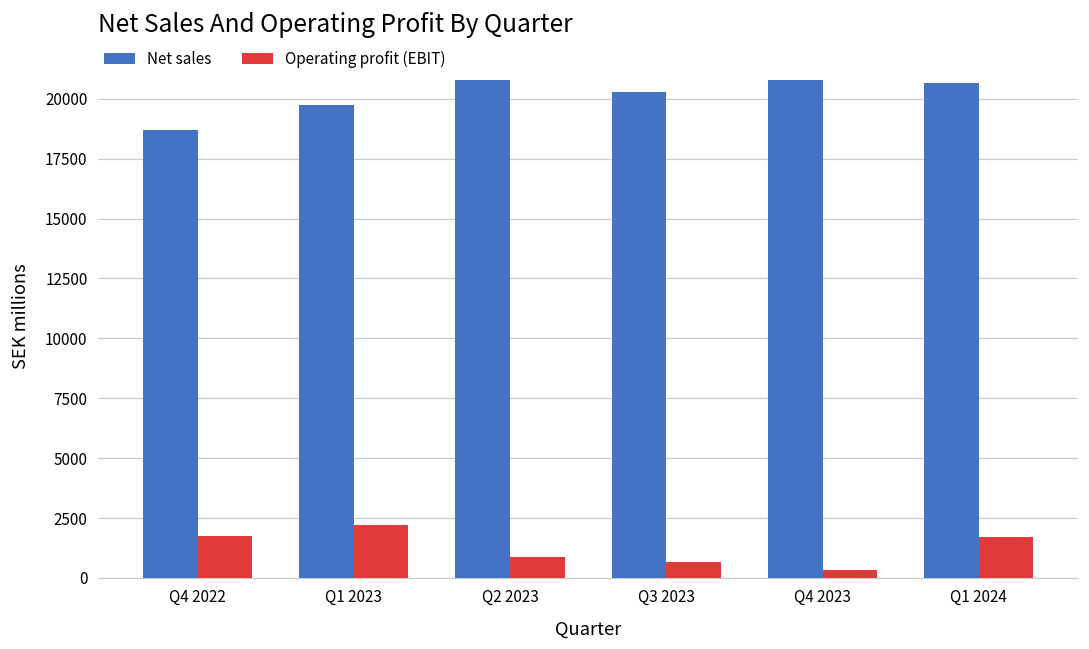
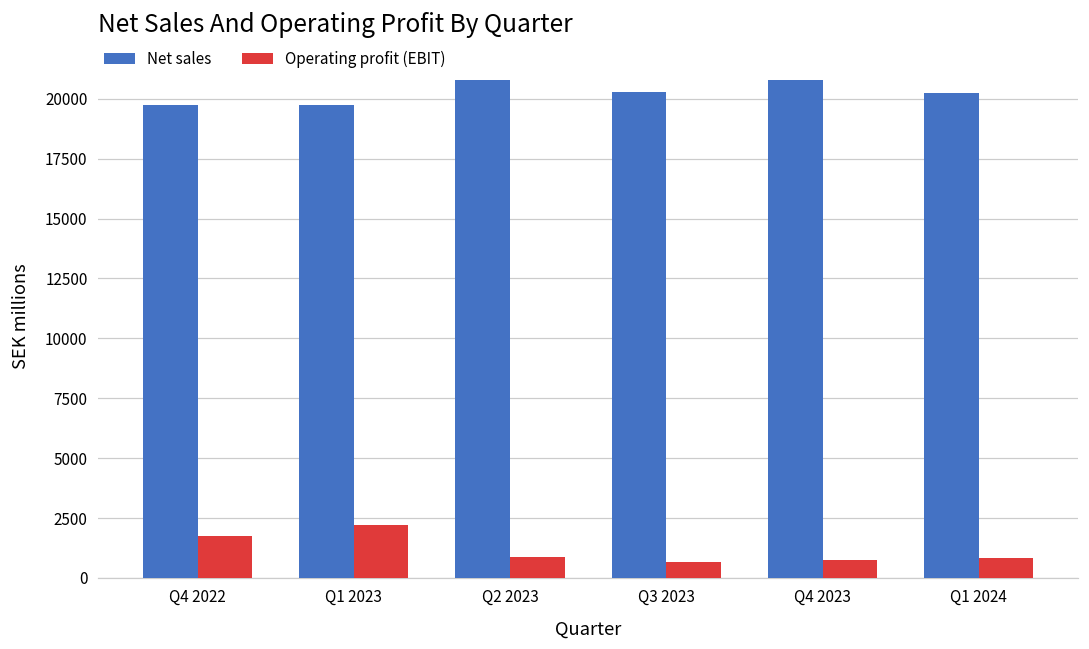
  {
    "Net sales": {
-     "Q4 2022": 18700,
+     "Q4 2022": 19700,
      "Q1 2023": 19700,
      "Q2 2023": 20800,
      "Q3 2023": 20300,
      "Q4 2023": 20800,
-     "Q1 2024": 20600
+     "Q1 2024": 20300
    },
    "Operating profit (EBIT)": {
      "Q4 2022": 1700,
      "Q1 2023": 2200,
      "Q2 2023": 900,
      "Q3 2023": 700,
-     "Q4 2023": 300,
-     "Q1 2024": 1700
+     "Q4 2023": 700,
+     "Q1 2024": 800
    }
  }
